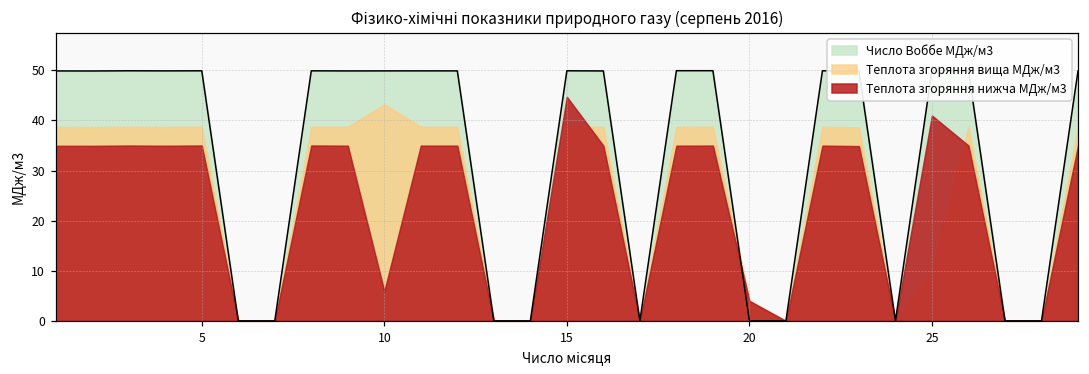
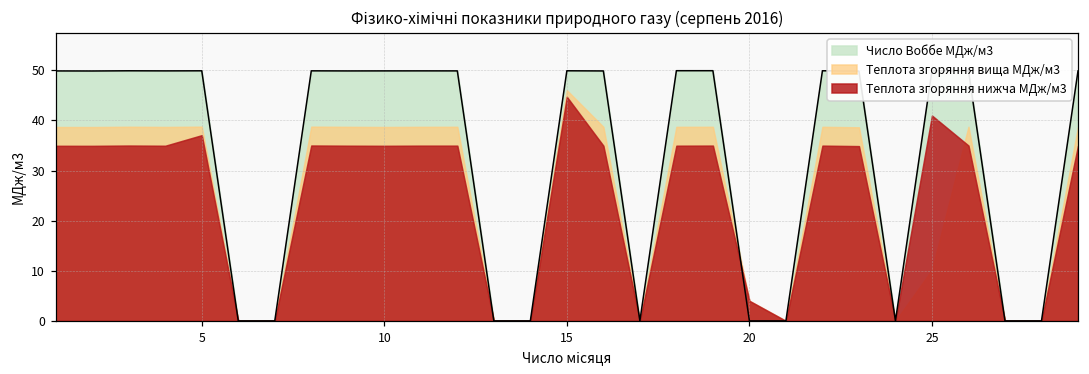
  {
    "Число Воббе МДж/м3": {
      "5": 50,
      "10": 50,
      "15": 50,
      "20": 0
    },
    "Теплота згоряння вища МДж/м3": {
      "5": 39,
-     "10": 43,
-     "15": 39,
+     "10": 39,
+     "15": 46,
      "25": 10
    },
    "Теплота згоряння нижча МДж/м3": {
-     "5": 35,
-     "10": 6,
+     "5": 37,
+     "10": 35,
      "15": 45,
      "25": 41
    }
  }
